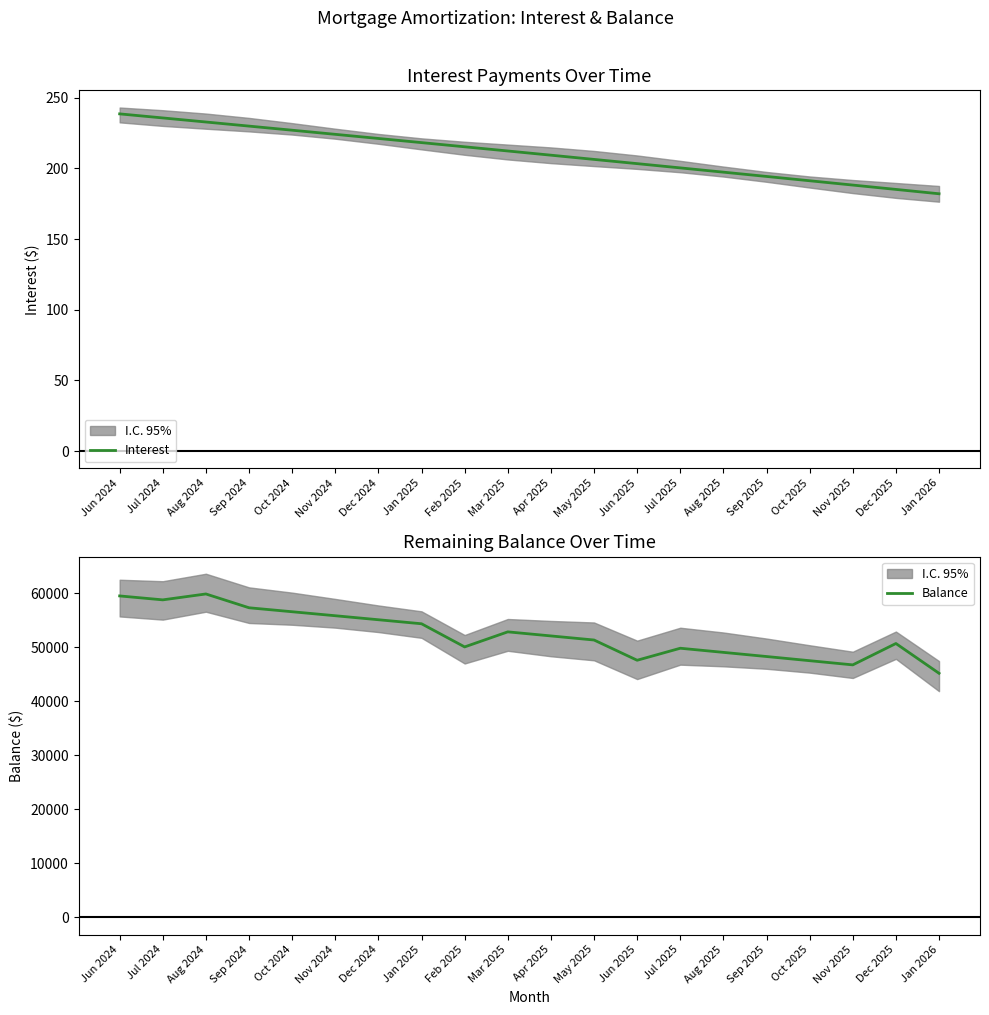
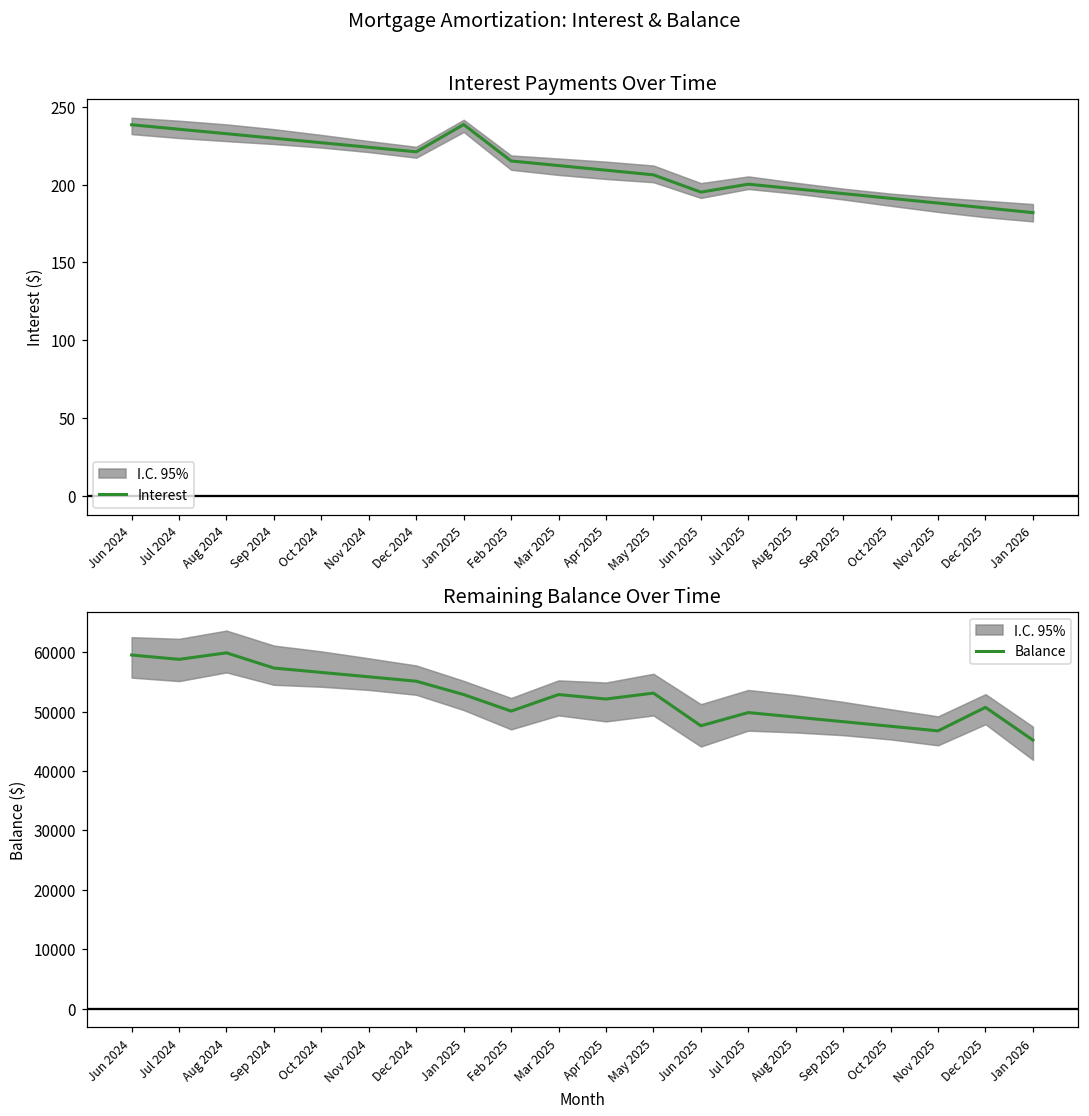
  {
    "Interest Payments Over Time": {
      "Interest": {
        "Jun 2024": 239,
        "Jul 2024": 236,
        "Aug 2024": 233,
        "Sep 2024": 230,
        "Oct 2024": 227,
        "Nov 2024": 224,
        "Dec 2024": 221,
-       "Jan 2025": 218,
+       "Jan 2025": 239,
        "Feb 2025": 215,
        "Mar 2025": 212,
        "Apr 2025": 209,
        "May 2025": 206,
-       "Jun 2025": 203,
+       "Jun 2025": 195,
        "Jul 2025": 200,
        "Aug 2025": 197,
        "Sep 2025": 194,
        "Oct 2025": 191,
        "Nov 2025": 188,
        "Dec 2025": 185,
        "Jan 2026": 182
      }
    },
    "Remaining Balance Over Time": {
      "Balance": {
        "Jun 2024": 60000,
        "Jul 2024": 59000,
        "Aug 2024": 60000,
        "Sep 2024": 57000,
        "Oct 2024": 57000,
        "Nov 2024": 56000,
        "Dec 2024": 55000,
-       "Jan 2025": 54000,
+       "Jan 2025": 53000,
        "Feb 2025": 50000,
        "Mar 2025": 53000,
        "Apr 2025": 52000,
-       "May 2025": 51000,
+       "May 2025": 53000,
        "Jun 2025": 48000,
        "Jul 2025": 50000,
        "Aug 2025": 49000,
        "Sep 2025": 48000,
        "Oct 2025": 48000,
        "Nov 2025": 47000,
        "Dec 2025": 51000,
        "Jan 2026": 45000
      }
    }
  }
